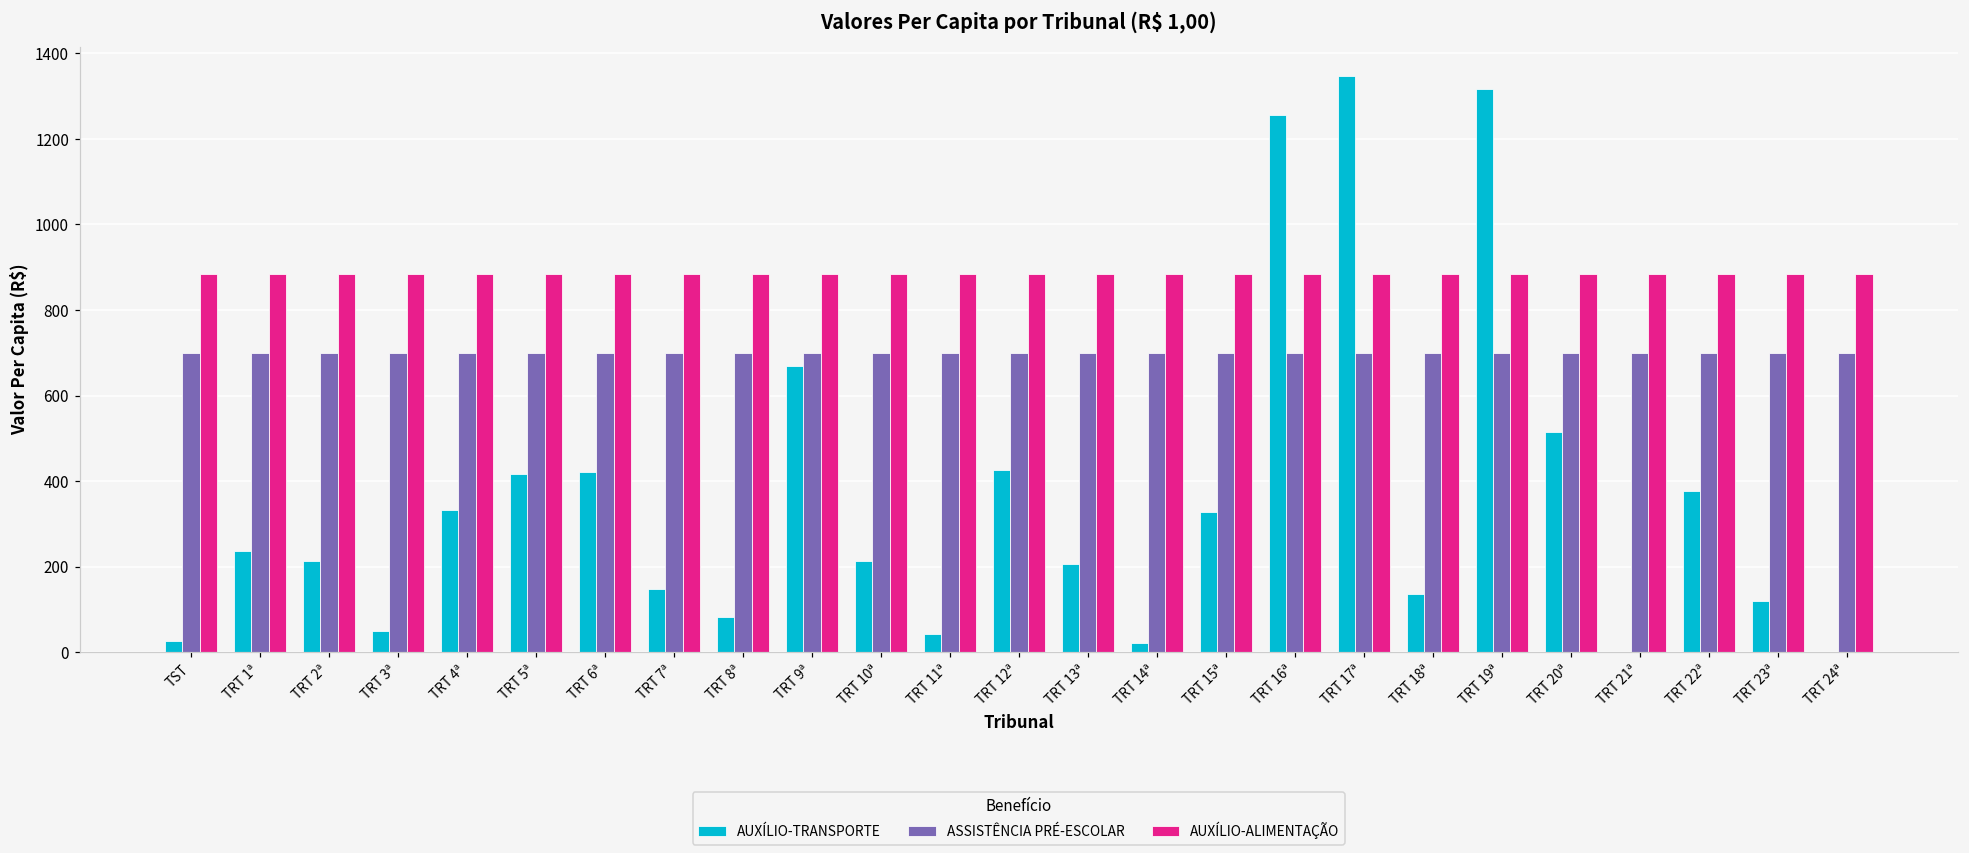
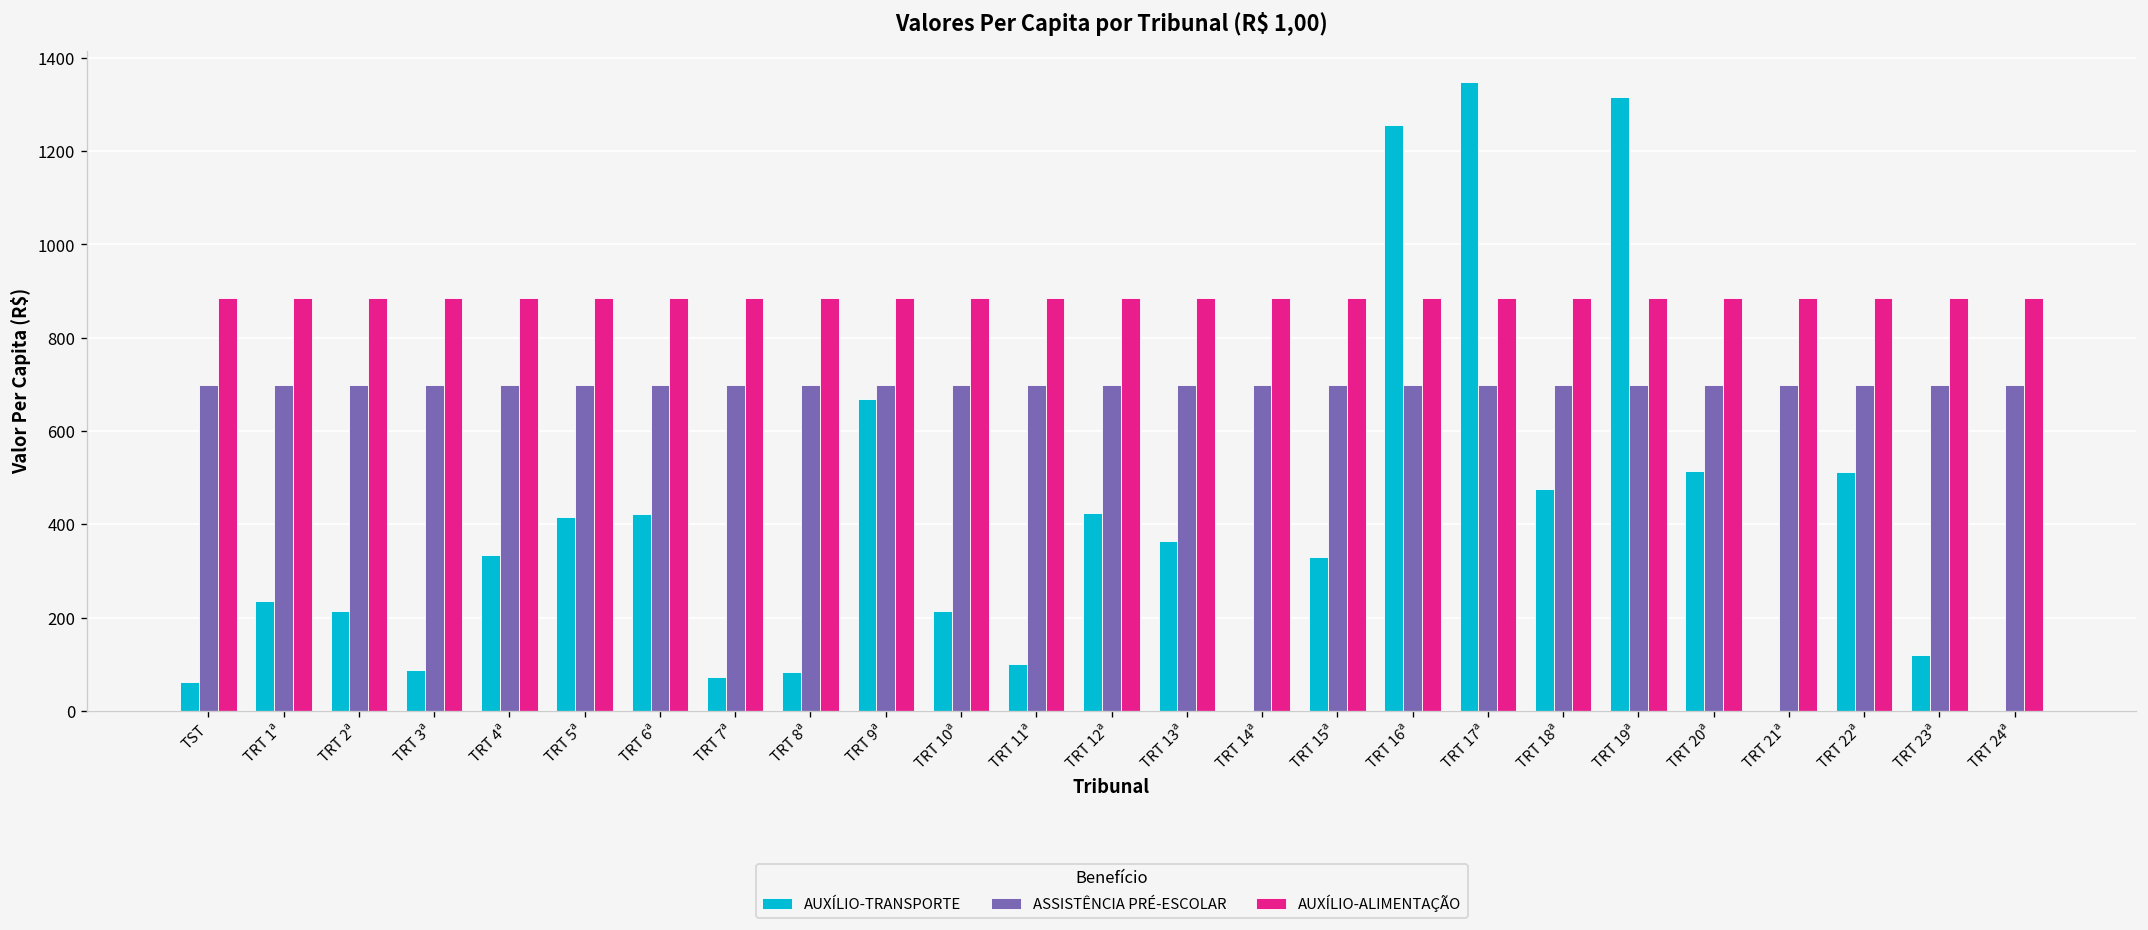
  {
    "AUXÍLIO-TRANSPORTE": {
-     "TST": 30,
+     "TST": 60,
      "TRT 1ª": 240,
      "TRT 2ª": 210,
-     "TRT 3ª": 50,
+     "TRT 3ª": 90,
      "TRT 4ª": 330,
      "TRT 5ª": 420,
      "TRT 6ª": 420,
-     "TRT 7ª": 150,
+     "TRT 7ª": 70,
      "TRT 8ª": 80,
      "TRT 9ª": 670,
      "TRT 10ª": 210,
-     "TRT 11ª": 40,
+     "TRT 11ª": 100,
      "TRT 12ª": 430,
-     "TRT 13ª": 210,
-     "TRT 14ª": 20,
+     "TRT 13ª": 360,
+     "TRT 14ª": 0,
      "TRT 15ª": 330,
      "TRT 16ª": 1260,
      "TRT 17ª": 1350,
-     "TRT 18ª": 140,
+     "TRT 18ª": 470,
      "TRT 19ª": 1320,
      "TRT 20ª": 520,
      "TRT 21ª": 0,
-     "TRT 22ª": 380,
+     "TRT 22ª": 510,
      "TRT 23ª": 120,
      "TRT 24ª": 0
    },
    "ASSISTÊNCIA PRÉ-ESCOLAR": {
      "TST": 700,
      "TRT 1ª": 700,
      "TRT 2ª": 700,
      "TRT 3ª": 700,
      "TRT 4ª": 700,
      "TRT 5ª": 700,
      "TRT 6ª": 700,
      "TRT 7ª": 700,
      "TRT 8ª": 700,
      "TRT 9ª": 700,
      "TRT 10ª": 700,
      "TRT 11ª": 700,
      "TRT 12ª": 700,
      "TRT 13ª": 700,
      "TRT 14ª": 700,
      "TRT 15ª": 700,
      "TRT 16ª": 700,
      "TRT 17ª": 700,
      "TRT 18ª": 700,
      "TRT 19ª": 700,
      "TRT 20ª": 700,
      "TRT 21ª": 700,
      "TRT 22ª": 700,
      "TRT 23ª": 700,
      "TRT 24ª": 700
    },
    "AUXÍLIO-ALIMENTAÇÃO": {
      "TST": 880,
      "TRT 1ª": 880,
      "TRT 2ª": 880,
      "TRT 3ª": 880,
      "TRT 4ª": 880,
      "TRT 5ª": 880,
      "TRT 6ª": 880,
      "TRT 7ª": 880,
      "TRT 8ª": 880,
      "TRT 9ª": 880,
      "TRT 10ª": 880,
      "TRT 11ª": 880,
      "TRT 12ª": 880,
      "TRT 13ª": 880,
      "TRT 14ª": 880,
      "TRT 15ª": 880,
      "TRT 16ª": 880,
      "TRT 17ª": 880,
      "TRT 18ª": 880,
      "TRT 19ª": 880,
      "TRT 20ª": 880,
      "TRT 21ª": 880,
      "TRT 22ª": 880,
      "TRT 23ª": 880,
      "TRT 24ª": 880
    }
  }
